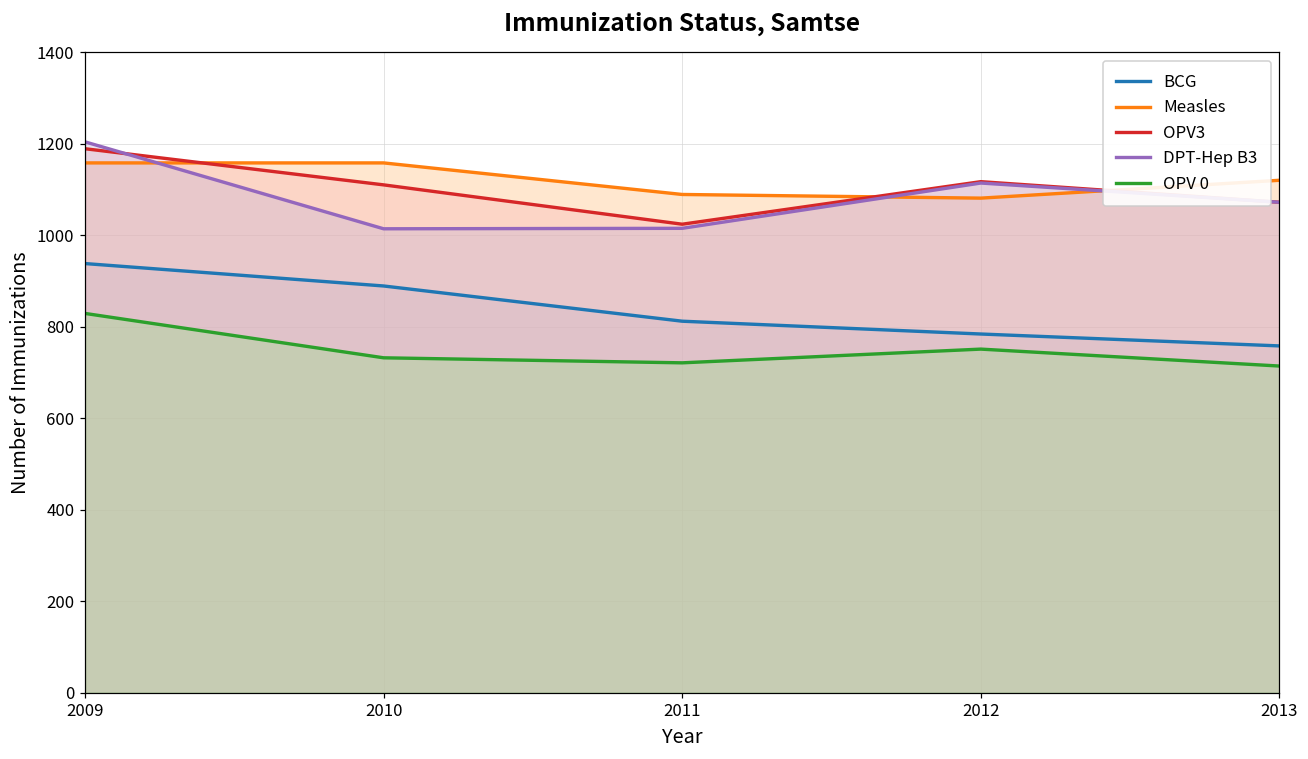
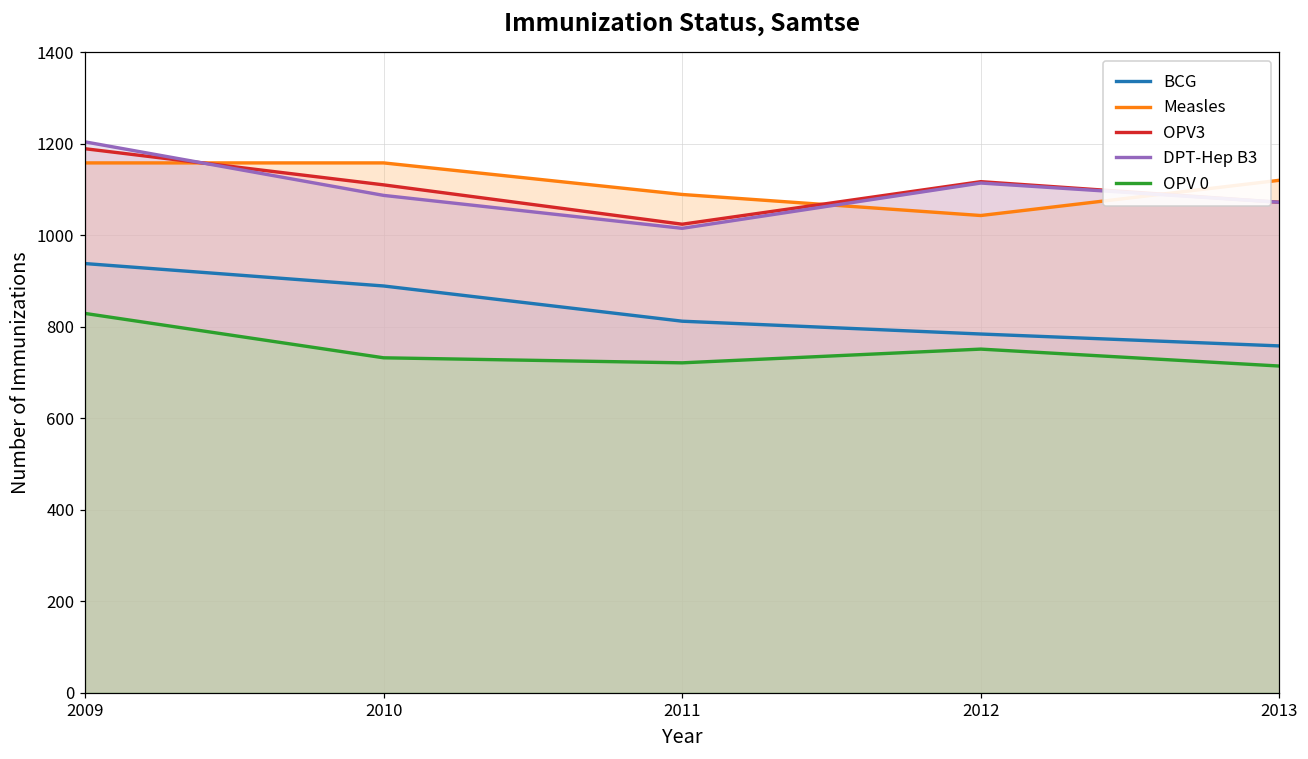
  {
    "BCG": {
      "2009": 940,
      "2010": 890,
      "2011": 810,
      "2012": 780,
      "2013": 760
    },
    "Measles": {
      "2009": 1160,
      "2010": 1160,
      "2011": 1090,
-     "2012": 1080,
+     "2012": 1040,
      "2013": 1120
    },
    "OPV3": {
      "2009": 1190,
      "2010": 1110,
      "2011": 1020
    },
    "DPT-Hep B3": {
      "2009": 1200,
-     "2010": 1010,
+     "2010": 1090,
      "2011": 1020
    },
    "OPV 0": {
      "2009": 830,
      "2010": 730,
      "2011": 720,
      "2012": 750,
      "2013": 710
    }
  }
